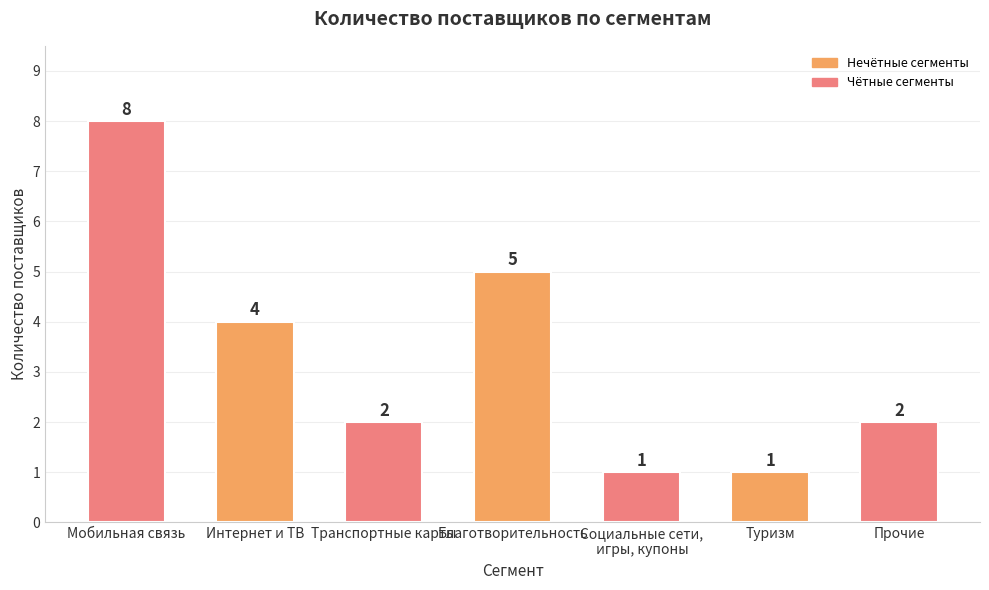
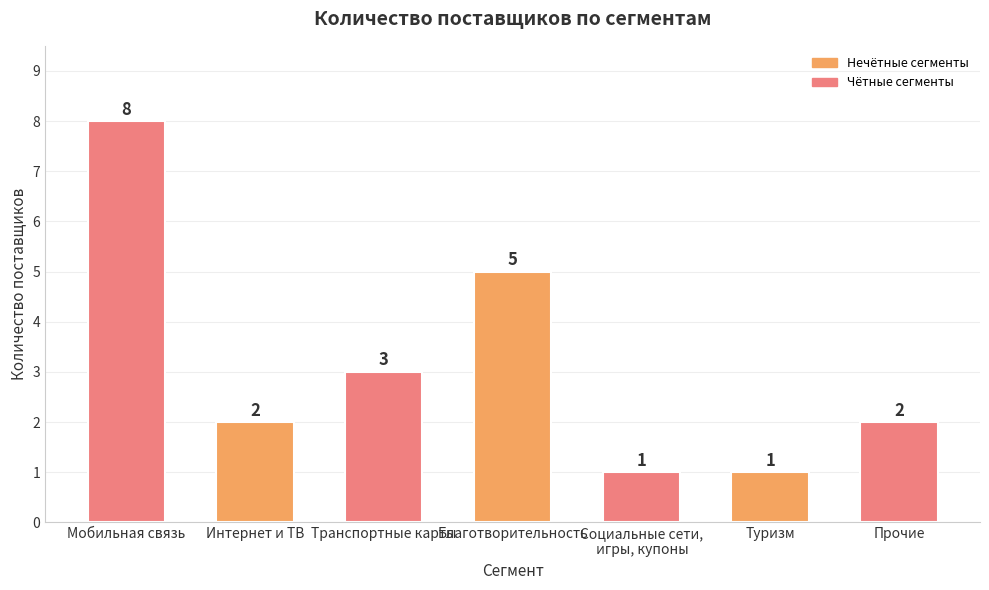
  {
    "Мобильная связь": 8,
-   "Интернет и ТВ": 4,
-   "Транспортные карты": 2,
+   "Интернет и ТВ": 2,
+   "Транспортные карты": 3,
    "Благотворительность": 5,
    "Социальные сети, игры, купоны": 1,
    "Туризм": 1,
    "Прочие": 2
  }
